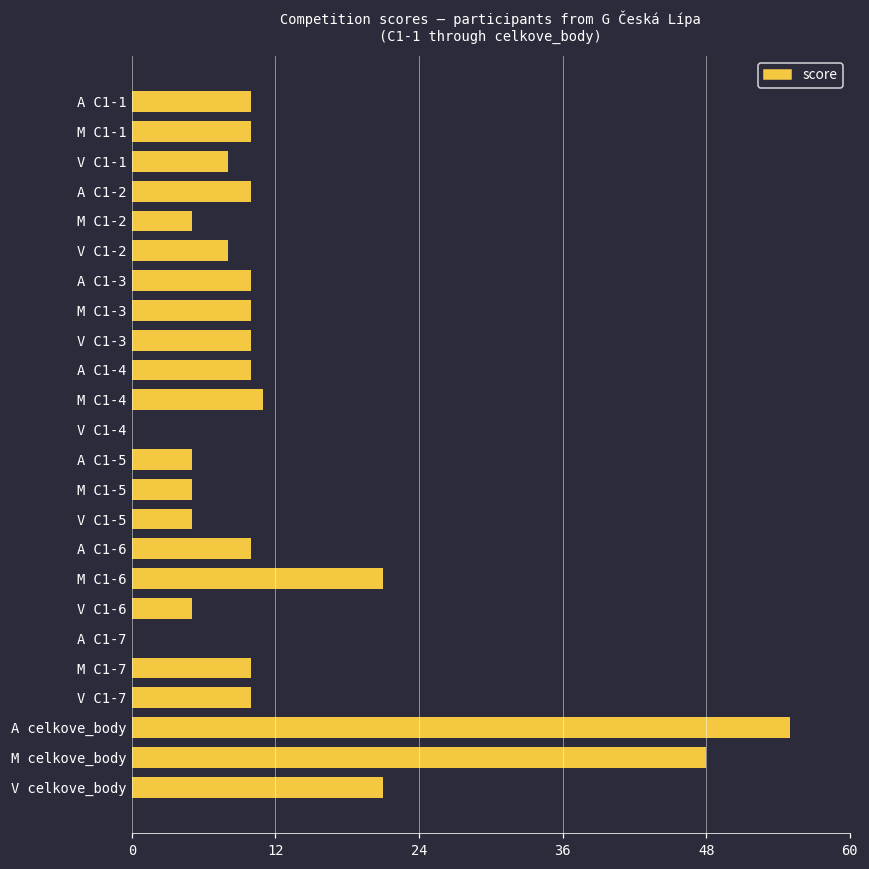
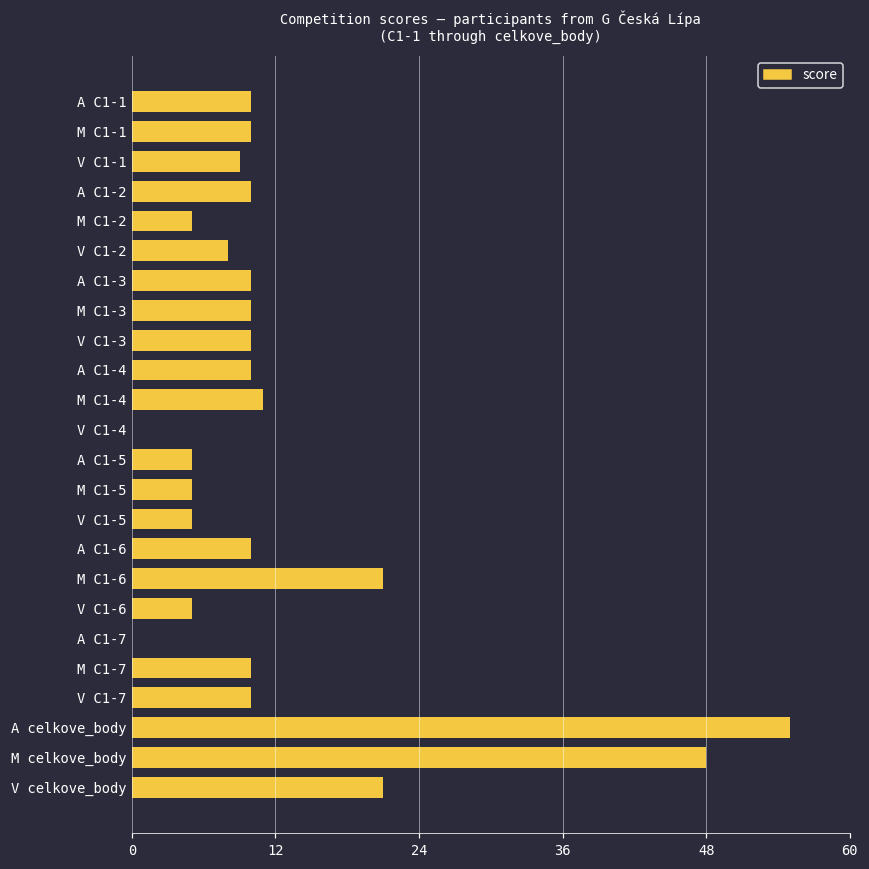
  {
    "A C1-1": 10,
    "M C1-1": 10,
-   "V C1-1": 8,
+   "V C1-1": 9,
    "A C1-2": 10,
    "M C1-2": 5,
    "V C1-2": 8,
    "A C1-3": 10,
    "M C1-3": 10,
    "V C1-3": 10,
    "A C1-4": 10,
    "M C1-4": 11,
    "V C1-4": 0,
    "A C1-5": 5,
    "M C1-5": 5,
    "V C1-5": 5,
    "A C1-6": 10,
    "M C1-6": 21,
    "V C1-6": 5,
    "A C1-7": 0,
    "M C1-7": 10,
    "V C1-7": 10,
    "A celkove_body": 55,
    "M celkove_body": 48,
    "V celkove_body": 21
  }
